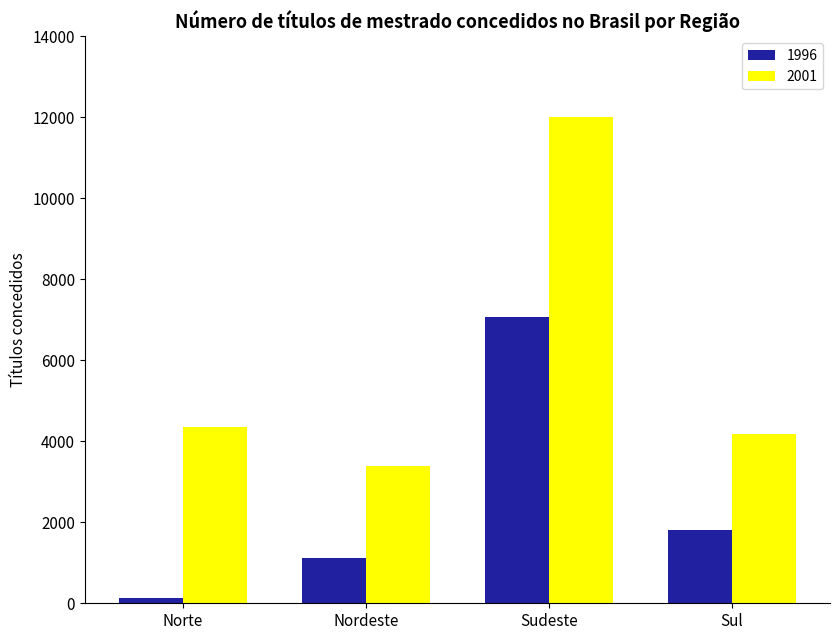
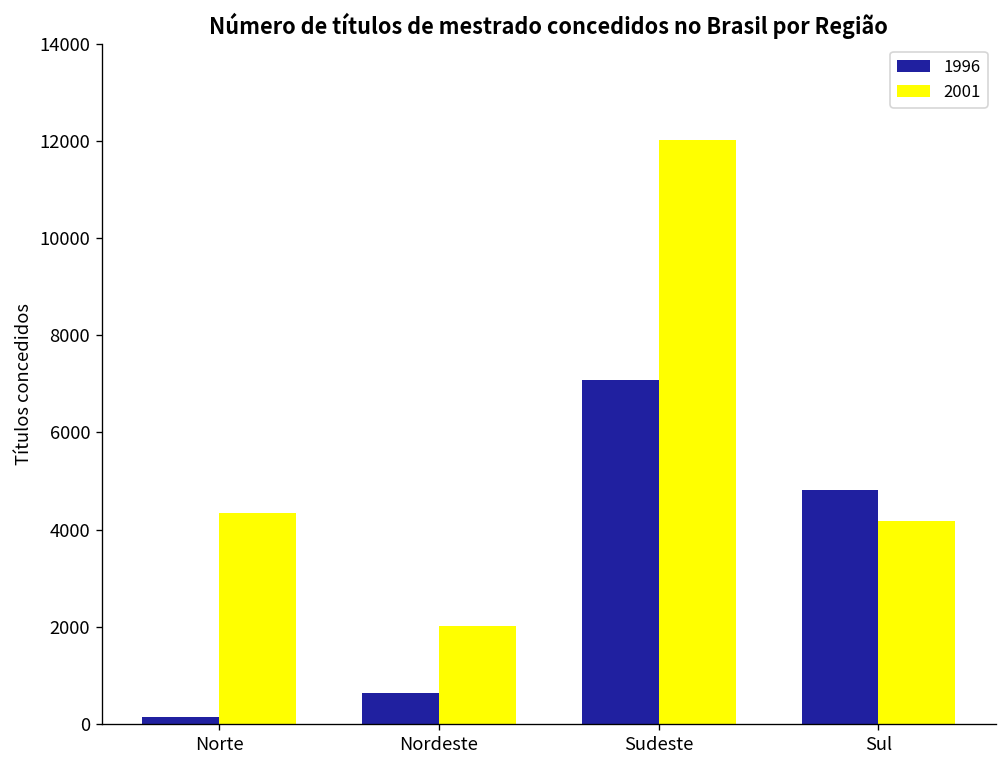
  {
    "1996": {
      "Norte": 100,
-     "Nordeste": 1100,
+     "Nordeste": 600,
      "Sudeste": 7100,
-     "Sul": 1800
+     "Sul": 4800
    },
    "2001": {
      "Norte": 4300,
-     "Nordeste": 3400,
+     "Nordeste": 2000,
      "Sudeste": 12000,
      "Sul": 4200
    }
  }
